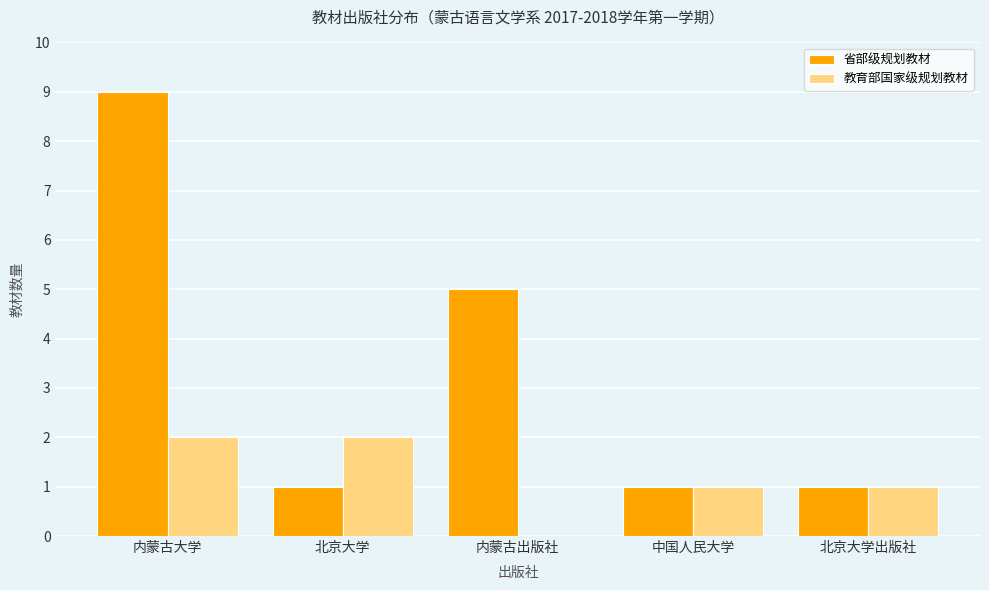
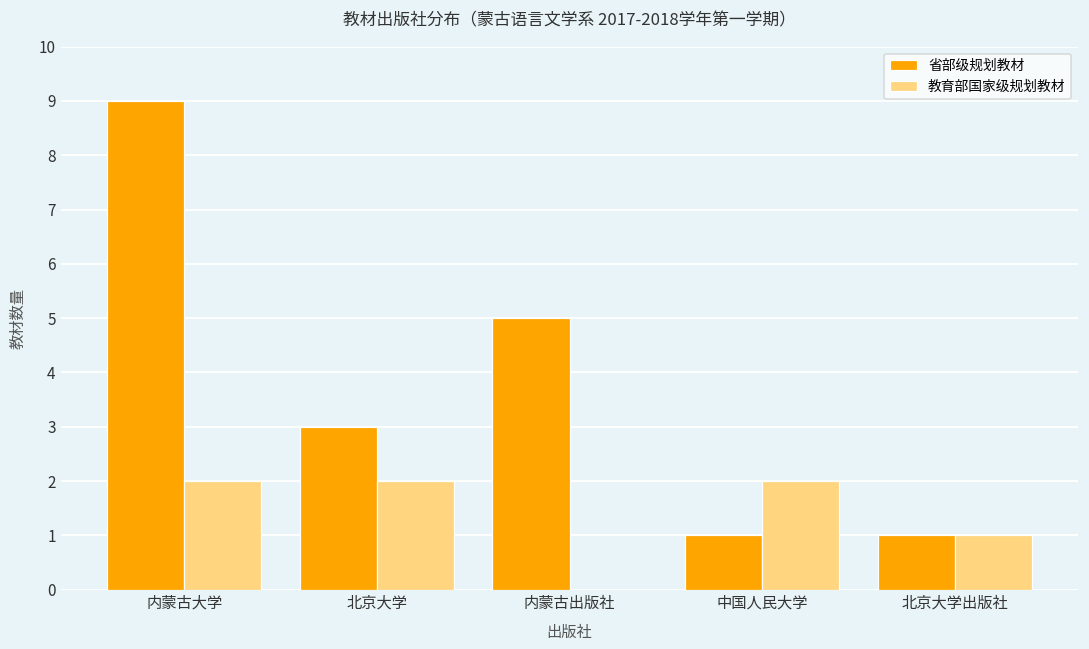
  {
    "省部级规划教材": {
      "内蒙古大学": 9,
-     "北京大学": 1,
+     "北京大学": 3,
      "内蒙古出版社": 5,
      "中国人民大学": 1,
      "北京大学出版社": 1
    },
    "教育部国家级规划教材": {
      "内蒙古大学": 2,
      "北京大学": 2,
      "内蒙古出版社": 0,
-     "中国人民大学": 1,
+     "中国人民大学": 2,
      "北京大学出版社": 1
    }
  }
